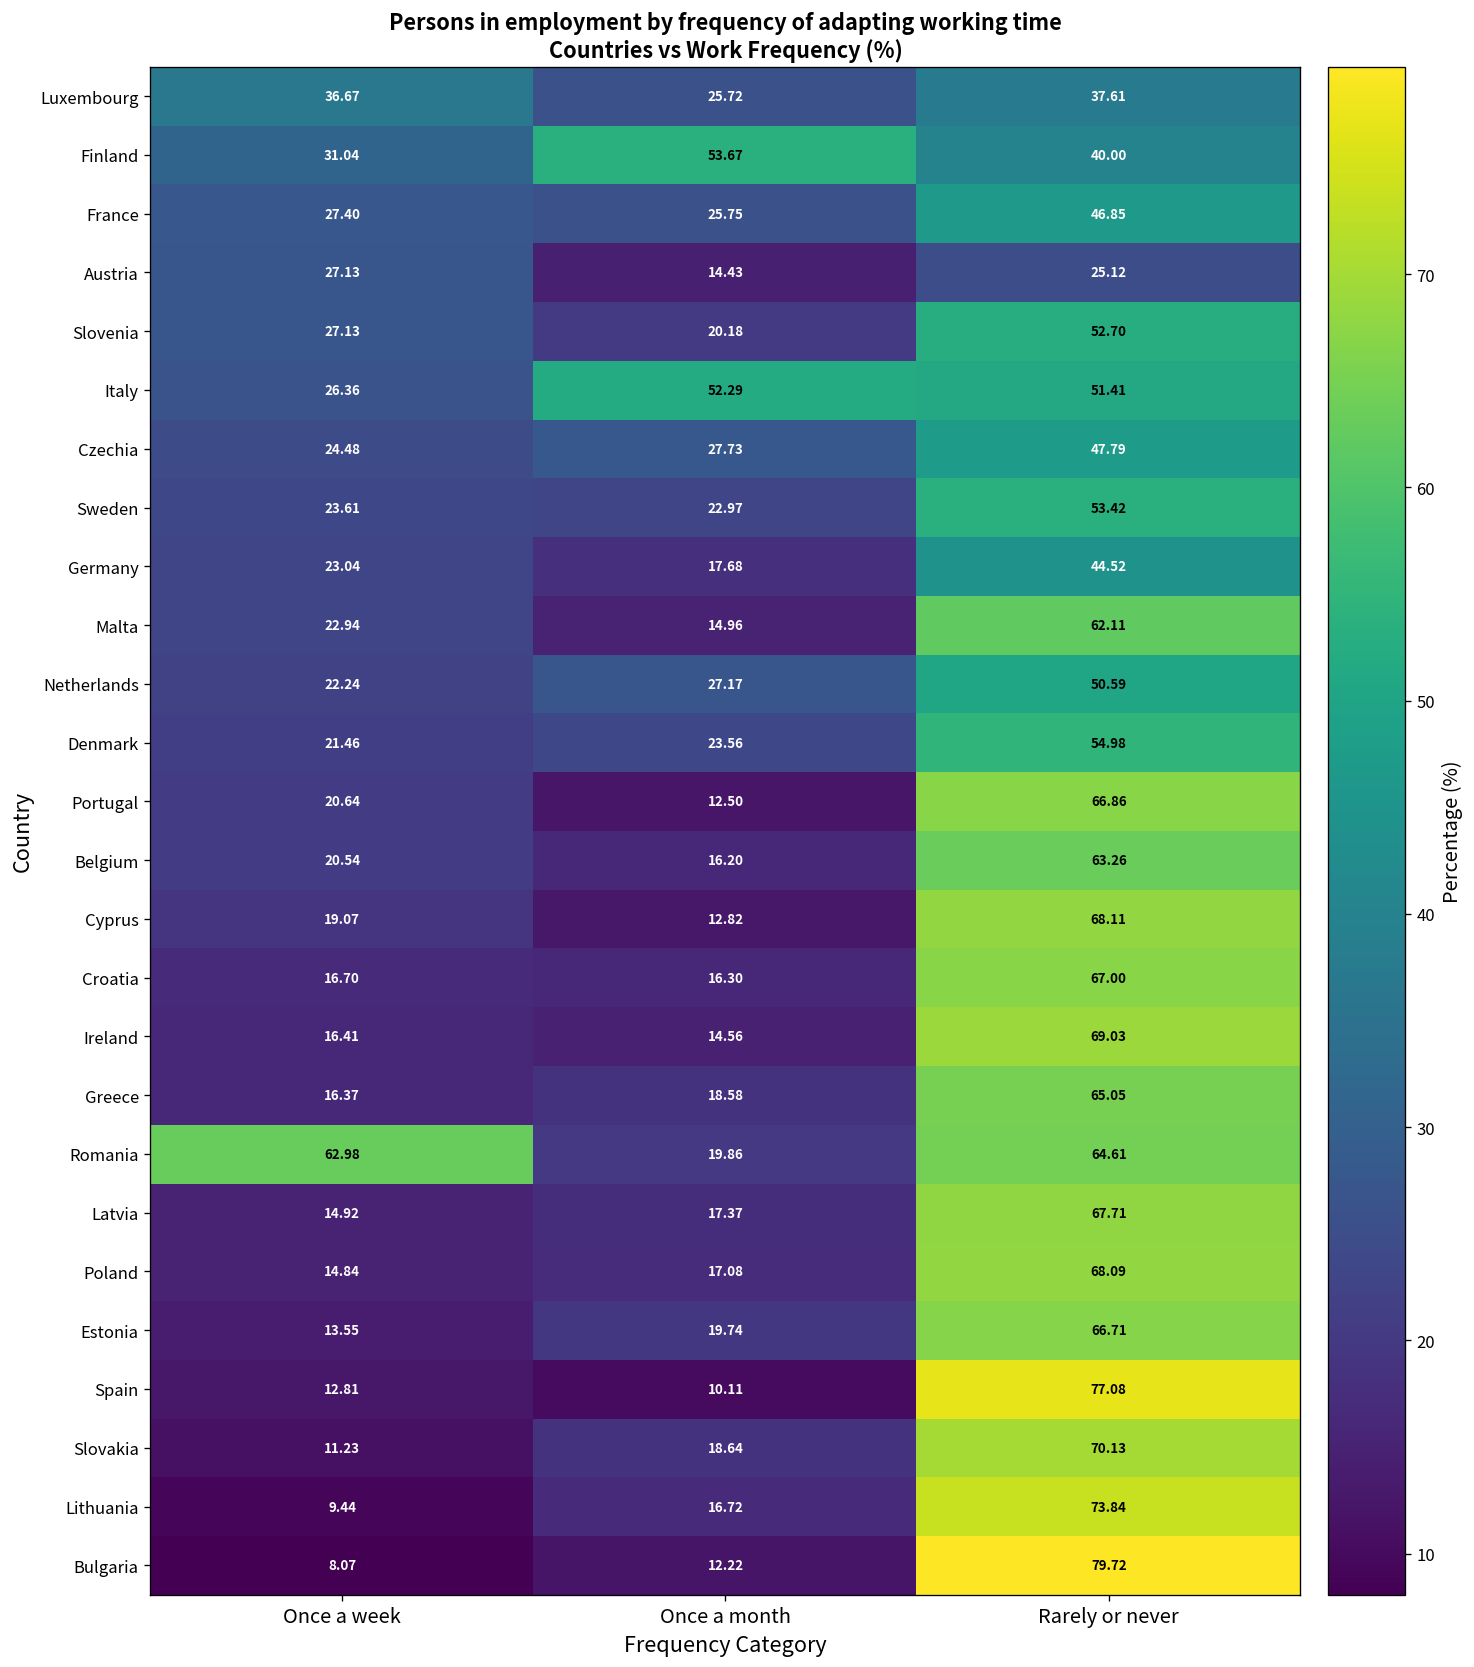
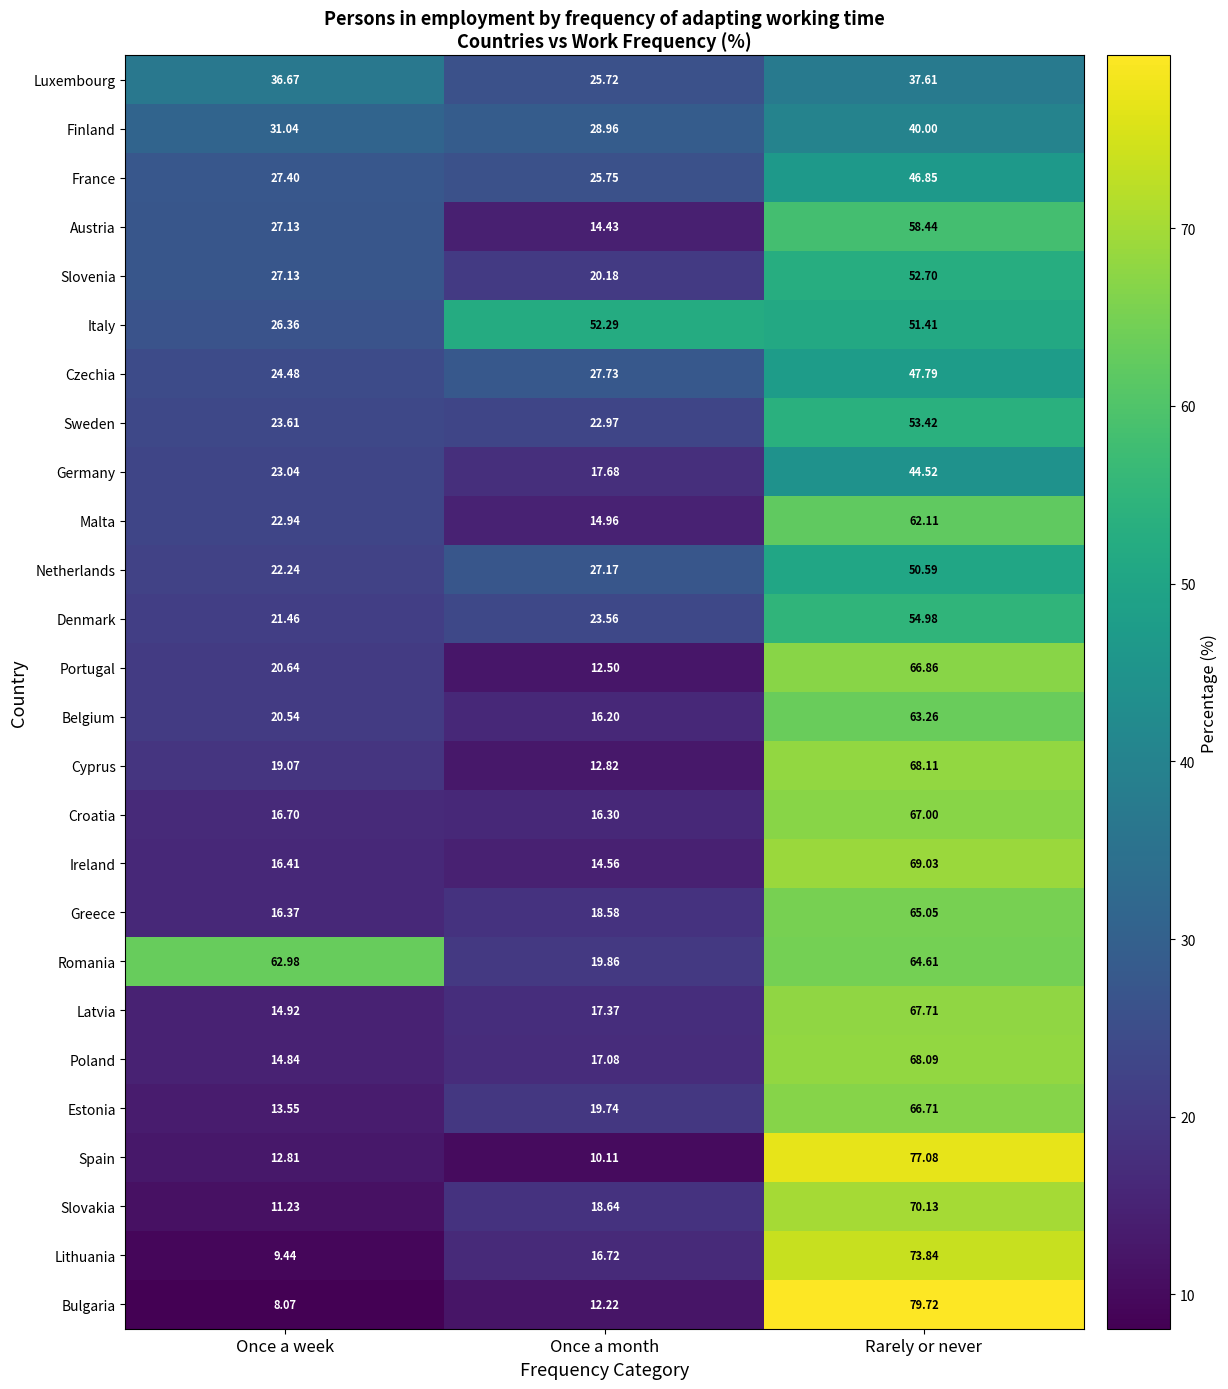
  {
    "Luxembourg": {
      "Once a week": 36.67,
      "Once a month": 25.72,
      "Rarely or never": 37.61
    },
    "Finland": {
      "Once a week": 31.04,
-     "Once a month": 53.67,
+     "Once a month": 28.96,
      "Rarely or never": 40.00
    },
    "France": {
      "Once a week": 27.40,
      "Once a month": 25.75,
      "Rarely or never": 46.85
    },
    "Austria": {
      "Once a week": 27.13,
      "Once a month": 14.43,
-     "Rarely or never": 25.12
+     "Rarely or never": 58.44
    },
    "Slovenia": {
      "Once a week": 27.13,
      "Once a month": 20.18,
      "Rarely or never": 52.70
    },
    "Italy": {
      "Once a week": 26.36,
      "Once a month": 52.29,
      "Rarely or never": 51.41
    },
    "Czechia": {
      "Once a week": 24.48,
      "Once a month": 27.73,
      "Rarely or never": 47.79
    },
    "Sweden": {
      "Once a week": 23.61,
      "Once a month": 22.97,
      "Rarely or never": 53.42
    },
    "Germany": {
      "Once a week": 23.04,
      "Once a month": 17.68,
      "Rarely or never": 44.52
    },
    "Malta": {
      "Once a week": 22.94,
      "Once a month": 14.96,
      "Rarely or never": 62.11
    },
    "Netherlands": {
      "Once a week": 22.24,
      "Once a month": 27.17,
      "Rarely or never": 50.59
    },
    "Denmark": {
      "Once a week": 21.46,
      "Once a month": 23.56,
      "Rarely or never": 54.98
    },
    "Portugal": {
      "Once a week": 20.64,
      "Once a month": 12.50,
      "Rarely or never": 66.86
    },
    "Belgium": {
      "Once a week": 20.54,
      "Once a month": 16.20,
      "Rarely or never": 63.26
    },
    "Cyprus": {
      "Once a week": 19.07,
      "Once a month": 12.82,
      "Rarely or never": 68.11
    },
    "Croatia": {
      "Once a week": 16.70,
      "Once a month": 16.30,
      "Rarely or never": 67.00
    },
    "Ireland": {
      "Once a week": 16.41,
      "Once a month": 14.56,
      "Rarely or never": 69.03
    },
    "Greece": {
      "Once a week": 16.37,
      "Once a month": 18.58,
      "Rarely or never": 65.05
    },
    "Romania": {
      "Once a week": 62.98,
      "Once a month": 19.86,
      "Rarely or never": 64.61
    },
    "Latvia": {
      "Once a week": 14.92,
      "Once a month": 17.37,
      "Rarely or never": 67.71
    },
    "Poland": {
      "Once a week": 14.84,
      "Once a month": 17.08,
      "Rarely or never": 68.09
    },
    "Estonia": {
      "Once a week": 13.55,
      "Once a month": 19.74,
      "Rarely or never": 66.71
    },
    "Spain": {
      "Once a week": 12.81,
      "Once a month": 10.11,
      "Rarely or never": 77.08
    },
    "Slovakia": {
      "Once a week": 11.23,
      "Once a month": 18.64,
      "Rarely or never": 70.13
    },
    "Lithuania": {
      "Once a week": 9.44,
      "Once a month": 16.72,
      "Rarely or never": 73.84
    },
    "Bulgaria": {
      "Once a week": 8.07,
      "Once a month": 12.22,
      "Rarely or never": 79.72
    }
  }
